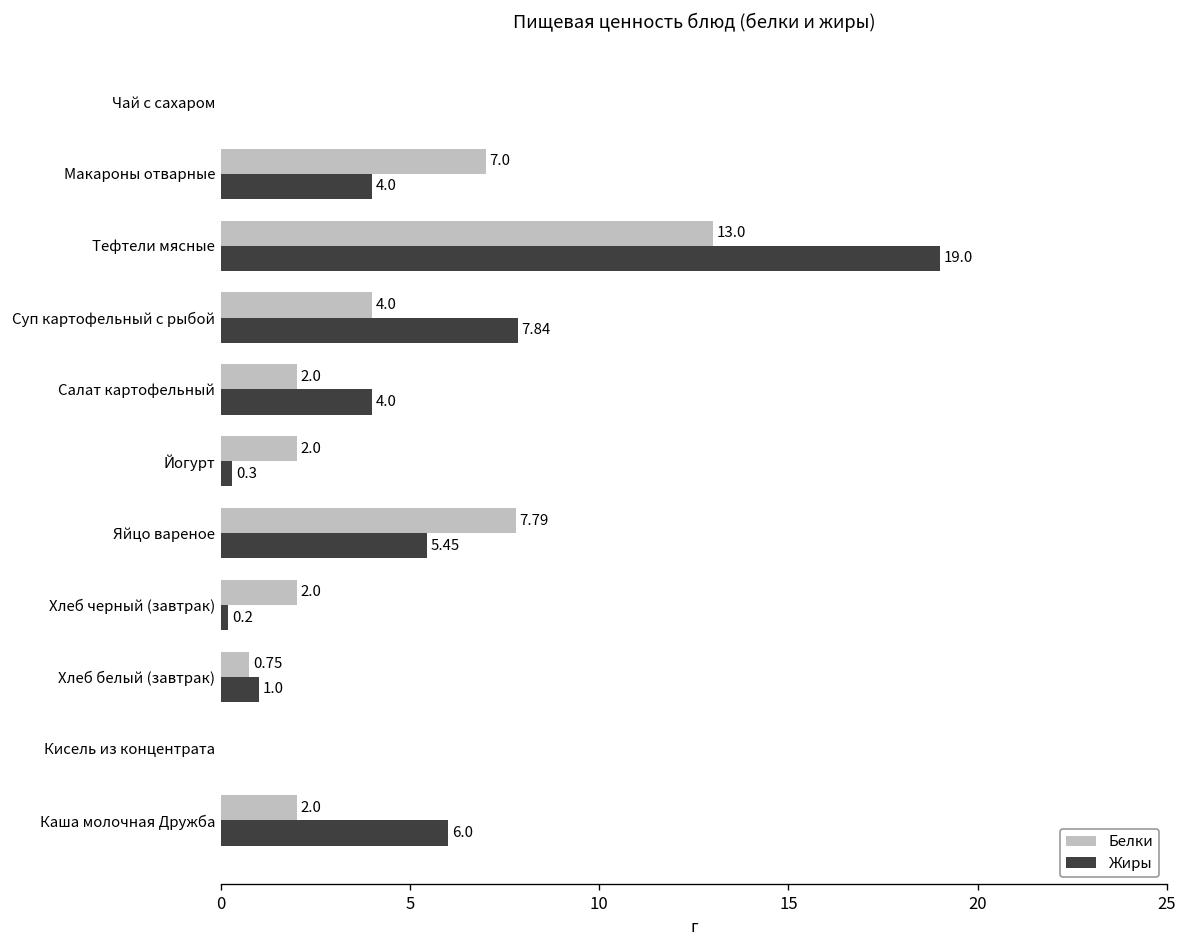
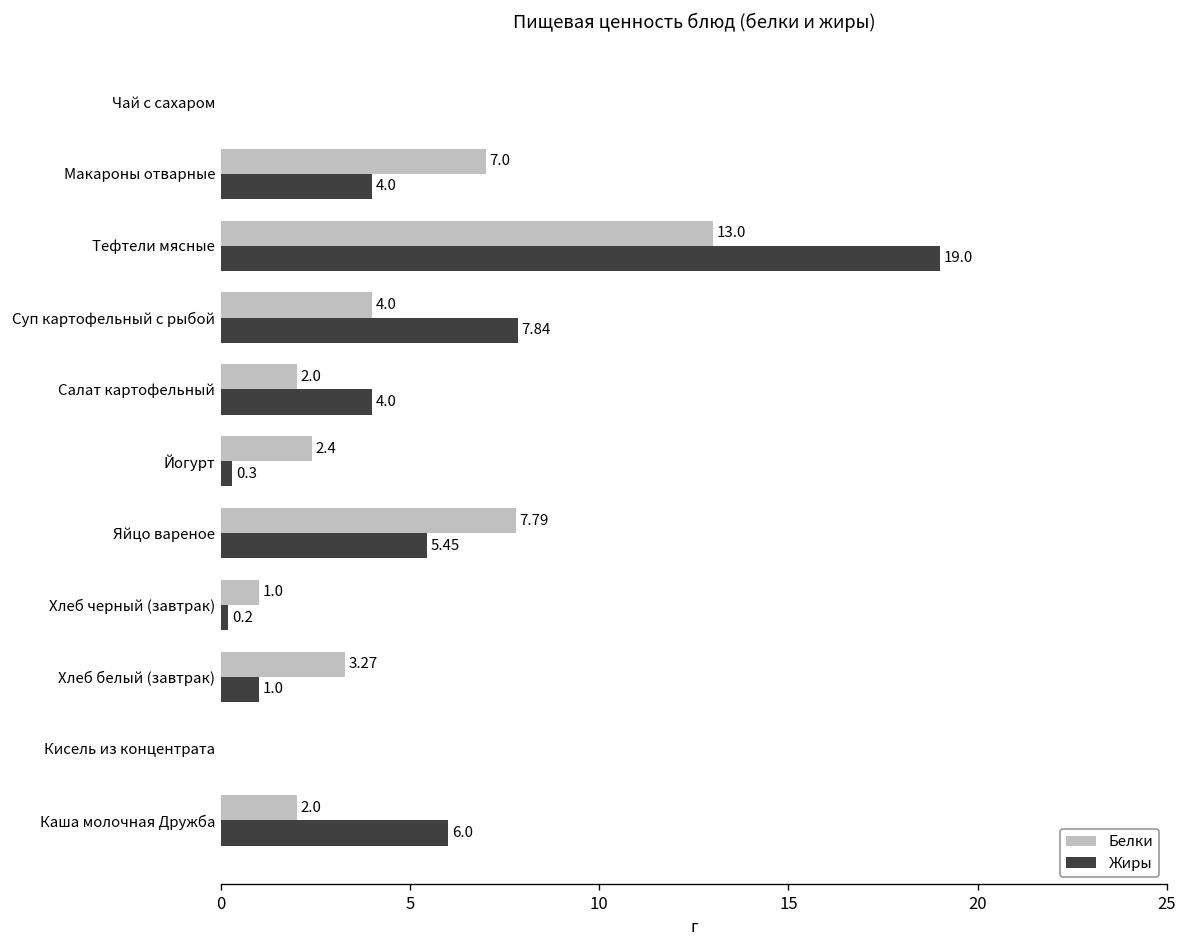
  {
    "Белки": {
      "Макароны отварные": 7.0,
      "Тефтели мясные": 13.0,
      "Суп картофельный с рыбой": 4.0,
      "Салат картофельный": 2.0,
-     "Йогурт": 2.0,
+     "Йогурт": 2.4,
      "Яйцо вареное": 7.79,
-     "Хлеб черный (завтрак)": 2.0,
-     "Хлеб белый (завтрак)": 0.75,
+     "Хлеб черный (завтрак)": 1.0,
+     "Хлеб белый (завтрак)": 3.27,
      "Каша молочная Дружба": 2.0
    },
    "Жиры": {
      "Макароны отварные": 4.0,
      "Тефтели мясные": 19.0,
      "Суп картофельный с рыбой": 7.84,
      "Салат картофельный": 4.0,
      "Йогурт": 0.3,
      "Яйцо вареное": 5.45,
      "Хлеб черный (завтрак)": 0.2,
      "Хлеб белый (завтрак)": 1.0,
      "Каша молочная Дружба": 6.0
    }
  }
